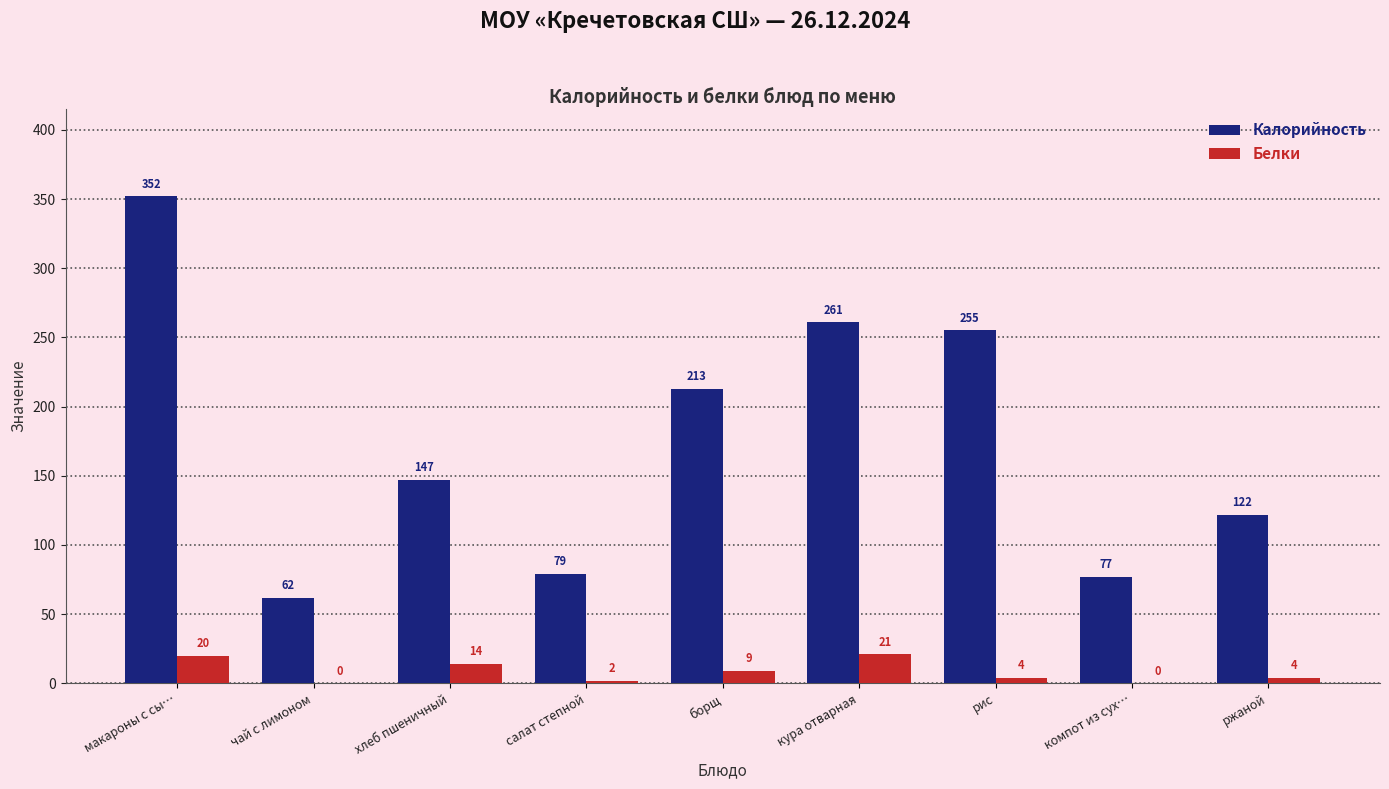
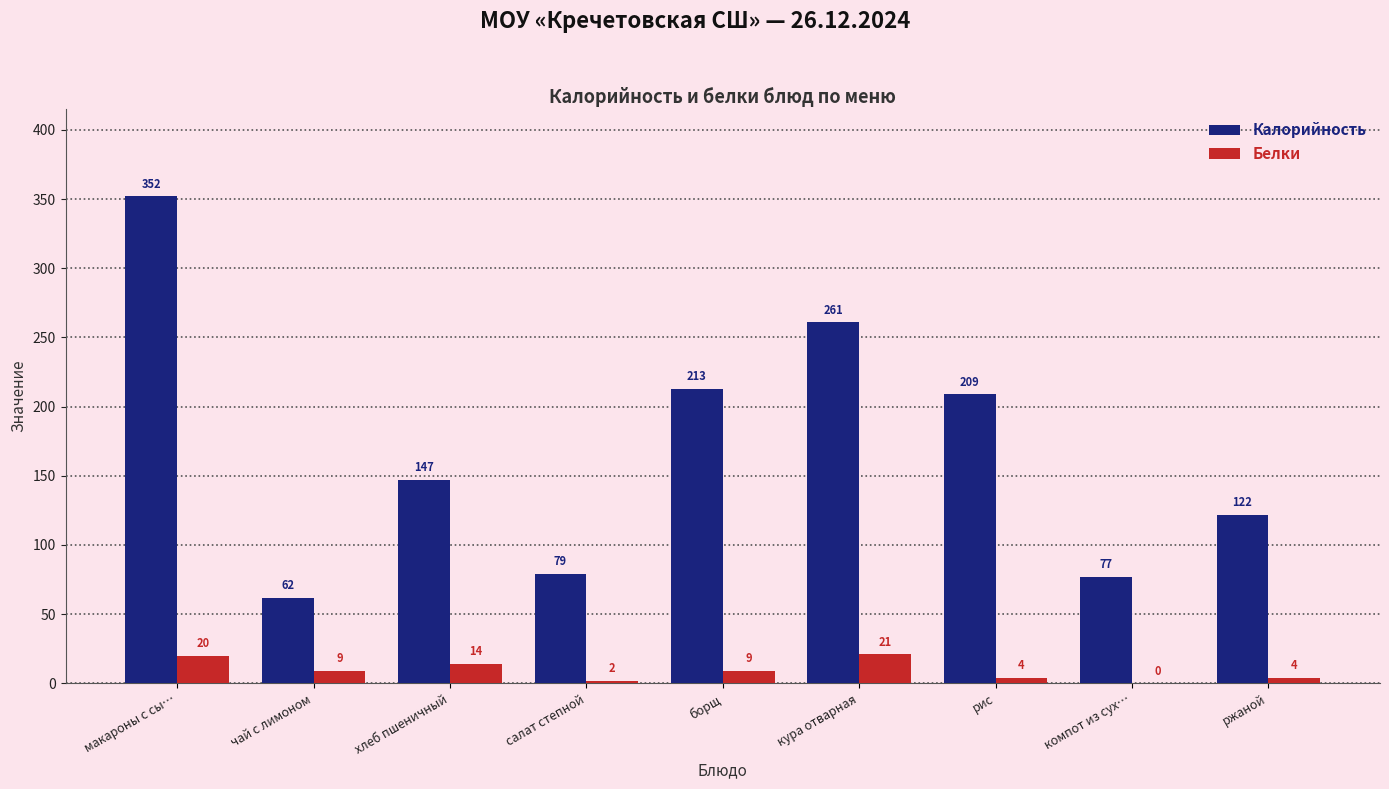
  {
    "Калорийность": {
      "макароны с сы…": 352,
      "чай с лимоном": 62,
      "хлеб пшеничный": 147,
      "салат степной": 79,
      "борщ": 213,
      "кура отварная": 261,
-     "рис": 255,
+     "рис": 209,
      "компот из сух…": 77,
      "ржаной": 122
    },
    "Белки": {
      "макароны с сы…": 20,
-     "чай с лимоном": 0,
+     "чай с лимоном": 9,
      "хлеб пшеничный": 14,
      "салат степной": 2,
      "борщ": 9,
      "кура отварная": 21,
      "рис": 4,
      "компот из сух…": 0,
      "ржаной": 4
    }
  }
